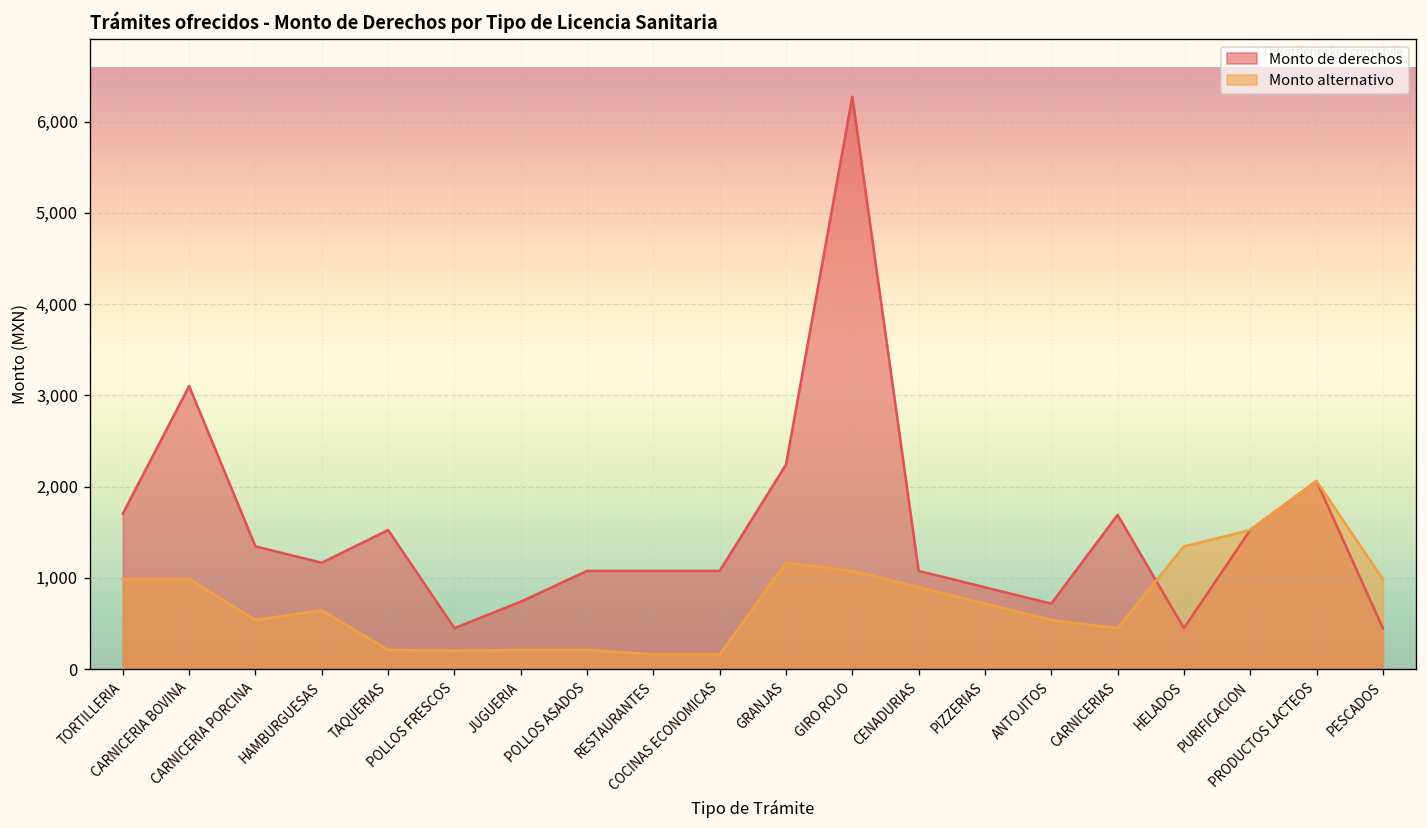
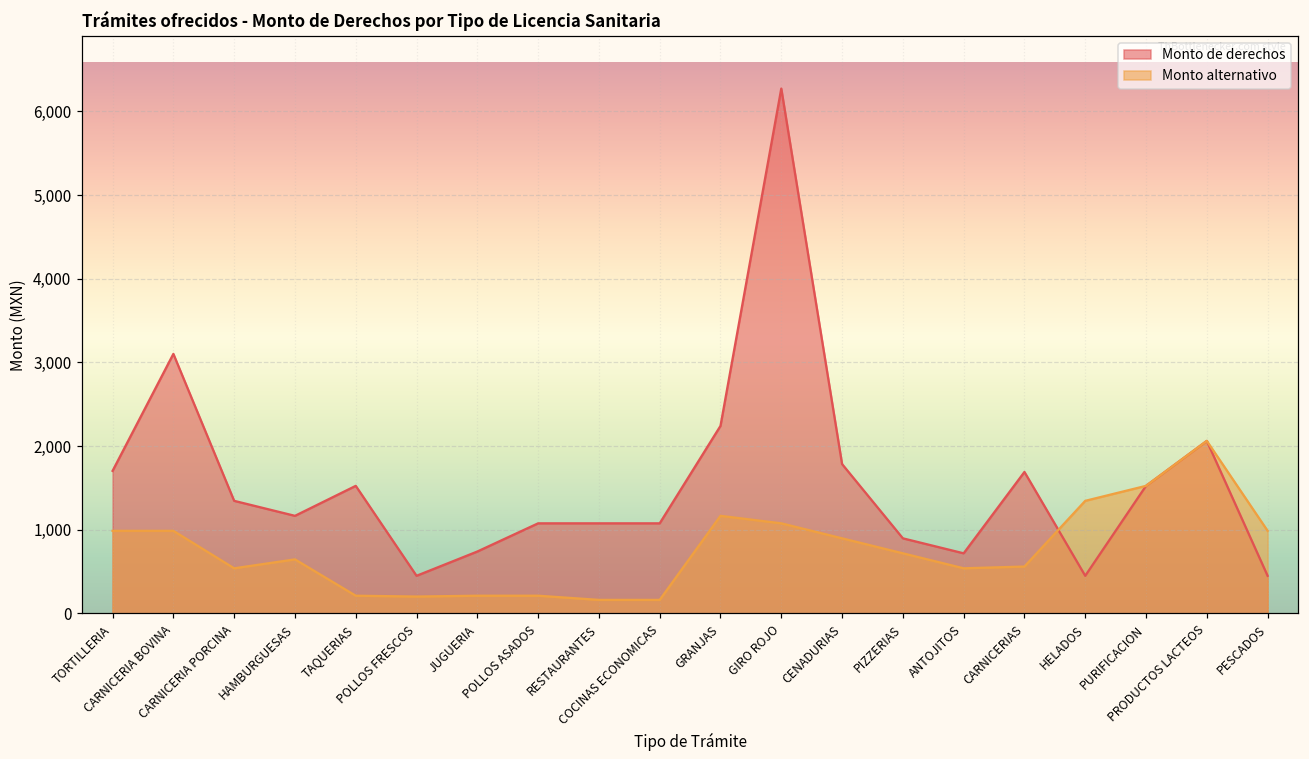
  {
    "Monto de derechos": {
      "TORTILLERIA": "1,700",
      "CARNICERIA BOVINA": "3,100",
      "CARNICERIA PORCINA": "1,300",
      "HAMBURGUESAS": "1,200",
      "TAQUERIAS": "1,500",
      "POLLOS FRESCOS": "400",
      "JUGUERIA": "700",
      "POLLOS ASADOS": "1,100",
      "RESTAURANTES": "1,100",
      "COCINAS ECONOMICAS": "1,100",
      "GRANJAS": "2,200",
      "GIRO ROJO": "6,300",
-     "CENADURIAS": "1,100",
+     "CENADURIAS": "1,800",
      "PIZZERIAS": "900",
      "ANTOJITOS": "700",
      "CARNICERIAS": "1,700",
      "HELADOS": "400",
      "PESCADOS": "400"
    },
    "Monto alternativo": {
      "TORTILLERIA": "1,000",
      "CARNICERIA BOVINA": "1,000",
      "CARNICERIA PORCINA": "500",
      "HAMBURGUESAS": "600",
      "TAQUERIAS": "200",
      "POLLOS FRESCOS": "200",
      "JUGUERIA": "200",
      "POLLOS ASADOS": "200",
      "RESTAURANTES": "200",
      "COCINAS ECONOMICAS": "200",
      "GRANJAS": "1,200",
      "GIRO ROJO": "1,100",
      "CENADURIAS": "900",
      "PIZZERIAS": "700",
      "ANTOJITOS": "500",
-     "CARNICERIAS": "400",
+     "CARNICERIAS": "600",
      "HELADOS": "1,300",
      "PESCADOS": "1,000"
    }
  }
